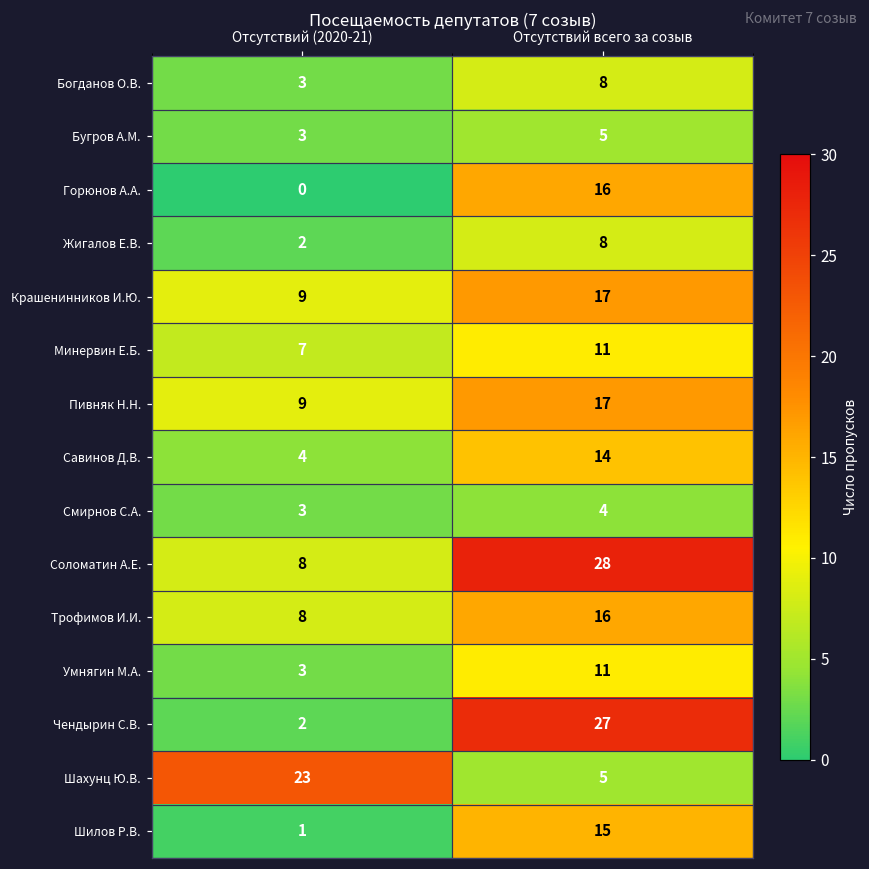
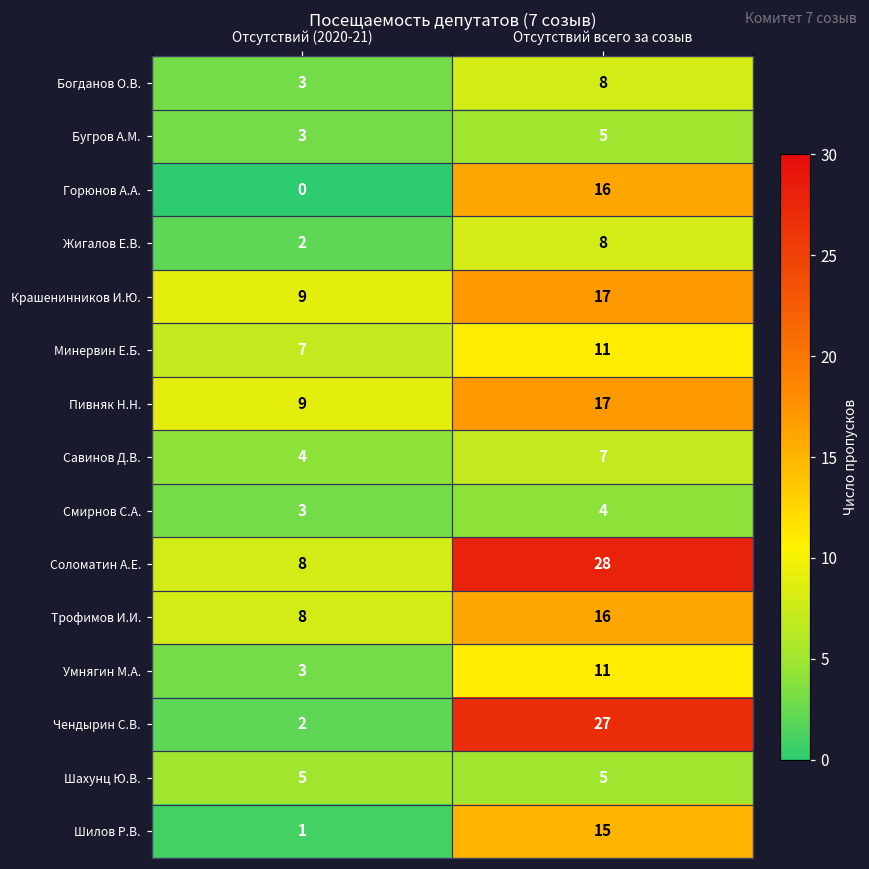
  {
    "Богданов О.В.": {
      "Отсутствий (2020-21)": 3,
      "Отсутствий всего за созыв": 8
    },
    "Бугров А.М.": {
      "Отсутствий (2020-21)": 3,
      "Отсутствий всего за созыв": 5
    },
    "Горюнов А.А.": {
      "Отсутствий (2020-21)": 0,
      "Отсутствий всего за созыв": 16
    },
    "Жигалов Е.В.": {
      "Отсутствий (2020-21)": 2,
      "Отсутствий всего за созыв": 8
    },
    "Крашенинников И.Ю.": {
      "Отсутствий (2020-21)": 9,
      "Отсутствий всего за созыв": 17
    },
    "Минервин Е.Б.": {
      "Отсутствий (2020-21)": 7,
      "Отсутствий всего за созыв": 11
    },
    "Пивняк Н.Н.": {
      "Отсутствий (2020-21)": 9,
      "Отсутствий всего за созыв": 17
    },
    "Савинов Д.В.": {
      "Отсутствий (2020-21)": 4,
-     "Отсутствий всего за созыв": 14
+     "Отсутствий всего за созыв": 7
    },
    "Смирнов С.А.": {
      "Отсутствий (2020-21)": 3,
      "Отсутствий всего за созыв": 4
    },
    "Соломатин А.Е.": {
      "Отсутствий (2020-21)": 8,
      "Отсутствий всего за созыв": 28
    },
    "Трофимов И.И.": {
      "Отсутствий (2020-21)": 8,
      "Отсутствий всего за созыв": 16
    },
    "Умнягин М.А.": {
      "Отсутствий (2020-21)": 3,
      "Отсутствий всего за созыв": 11
    },
    "Чендырин С.В.": {
      "Отсутствий (2020-21)": 2,
      "Отсутствий всего за созыв": 27
    },
    "Шахунц Ю.В.": {
-     "Отсутствий (2020-21)": 23,
+     "Отсутствий (2020-21)": 5,
      "Отсутствий всего за созыв": 5
    },
    "Шилов Р.В.": {
      "Отсутствий (2020-21)": 1,
      "Отсутствий всего за созыв": 15
    }
  }
